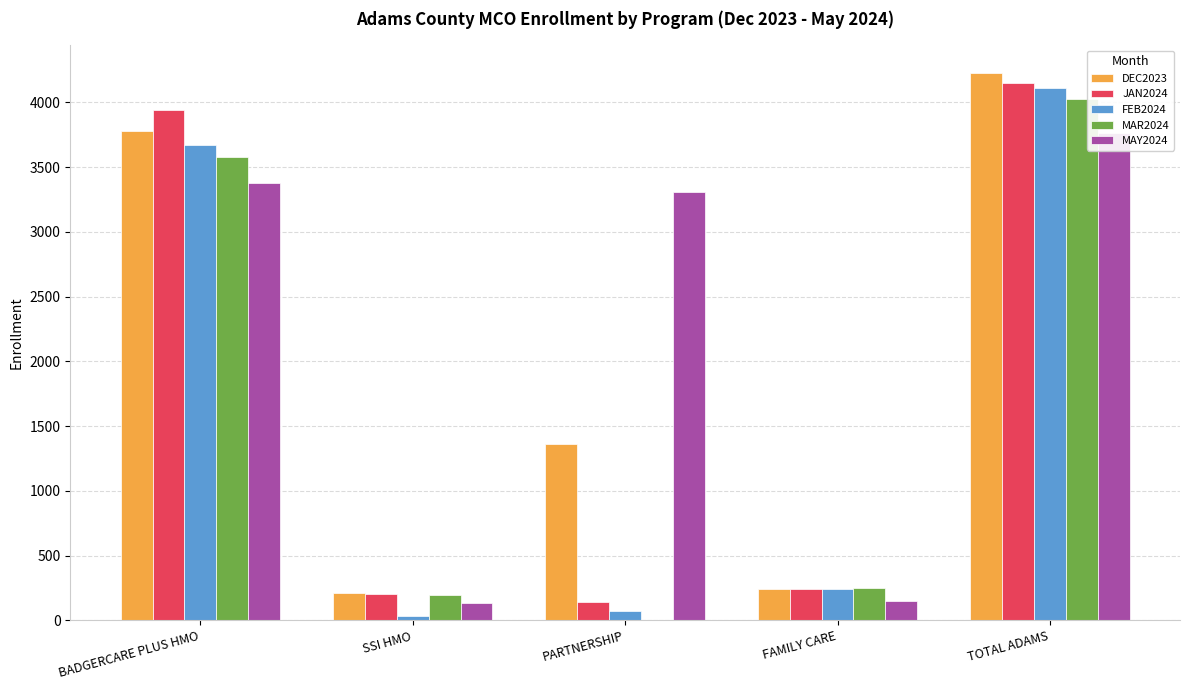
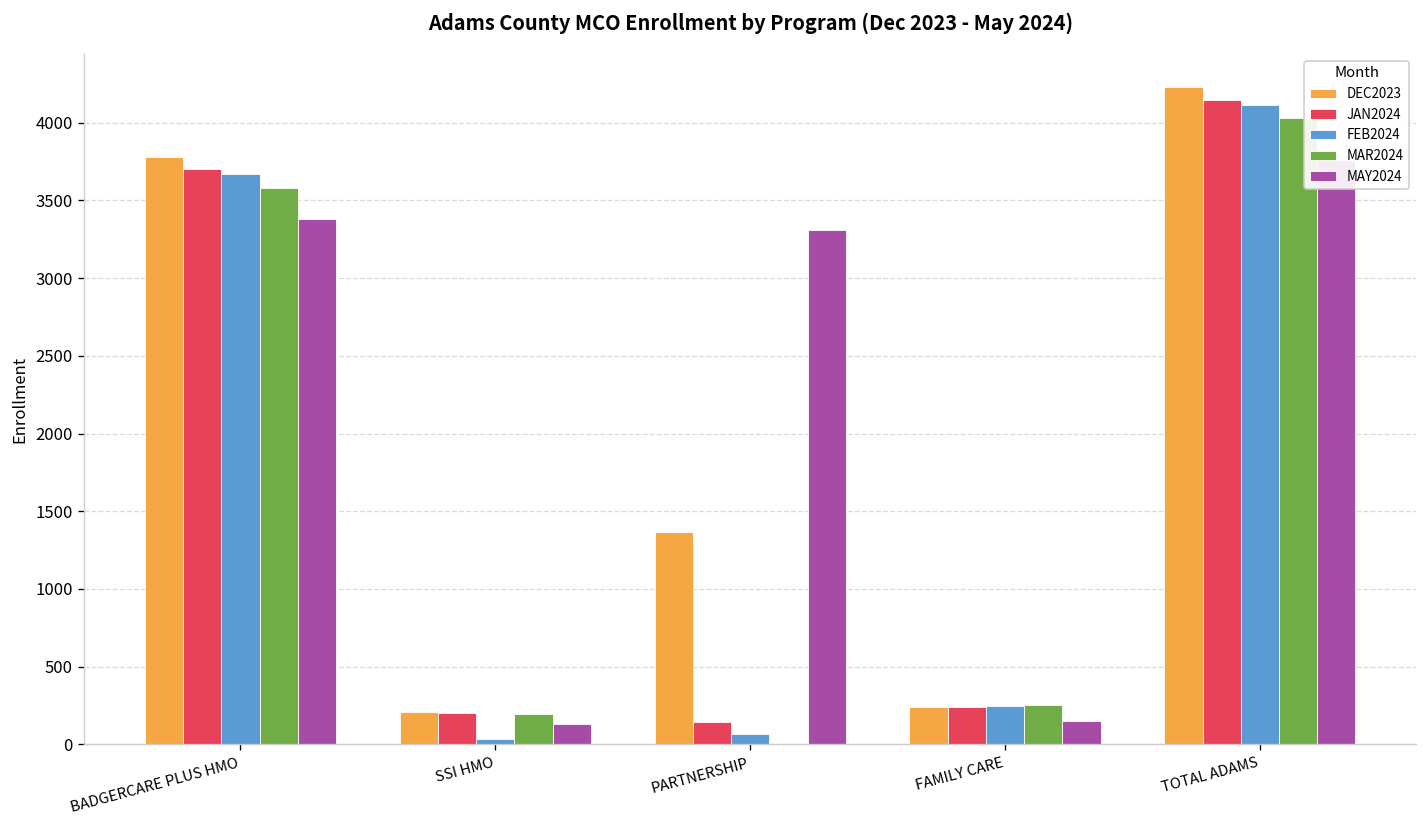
  {
    "DEC2023": {
      "BADGERCARE PLUS HMO": 3780,
      "SSI HMO": 210,
      "PARTNERSHIP": 1360,
      "FAMILY CARE": 240,
      "TOTAL ADAMS": 4230
    },
    "JAN2024": {
-     "BADGERCARE PLUS HMO": 3940,
+     "BADGERCARE PLUS HMO": 3700,
      "SSI HMO": 200,
      "PARTNERSHIP": 140,
      "FAMILY CARE": 240,
      "TOTAL ADAMS": 4150
    },
    "FEB2024": {
      "BADGERCARE PLUS HMO": 3670,
      "SSI HMO": 30,
      "PARTNERSHIP": 70,
      "FAMILY CARE": 250,
      "TOTAL ADAMS": 4110
    },
    "MAR2024": {
      "BADGERCARE PLUS HMO": 3580,
      "SSI HMO": 200,
      "FAMILY CARE": 250,
      "TOTAL ADAMS": 4030
    },
    "MAY2024": {
      "BADGERCARE PLUS HMO": 3380,
      "SSI HMO": 130,
      "PARTNERSHIP": 3310,
      "FAMILY CARE": 150
    }
  }
